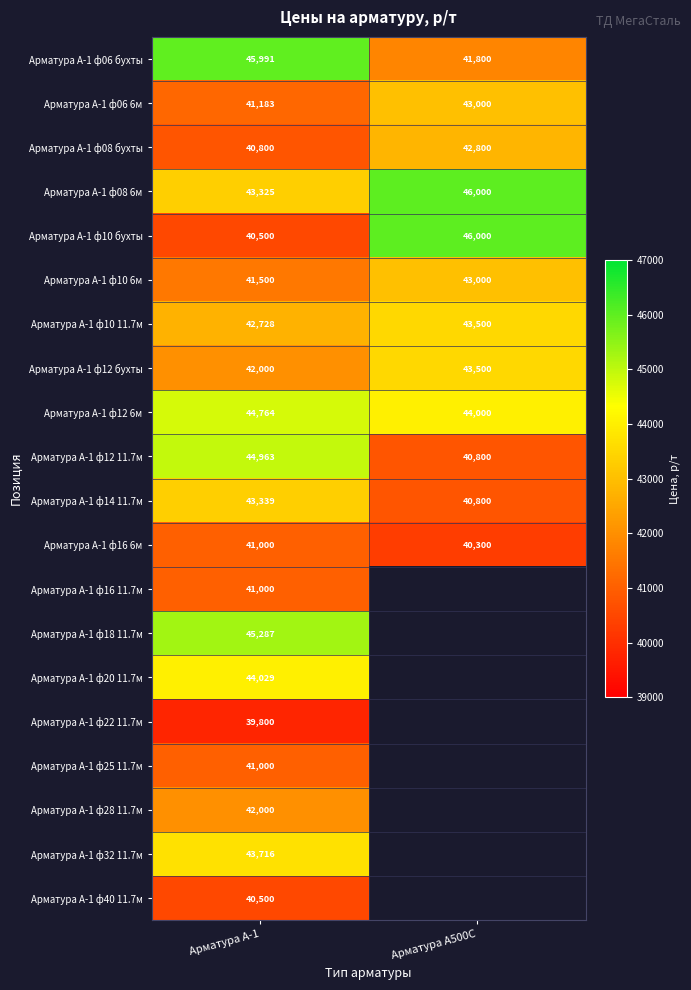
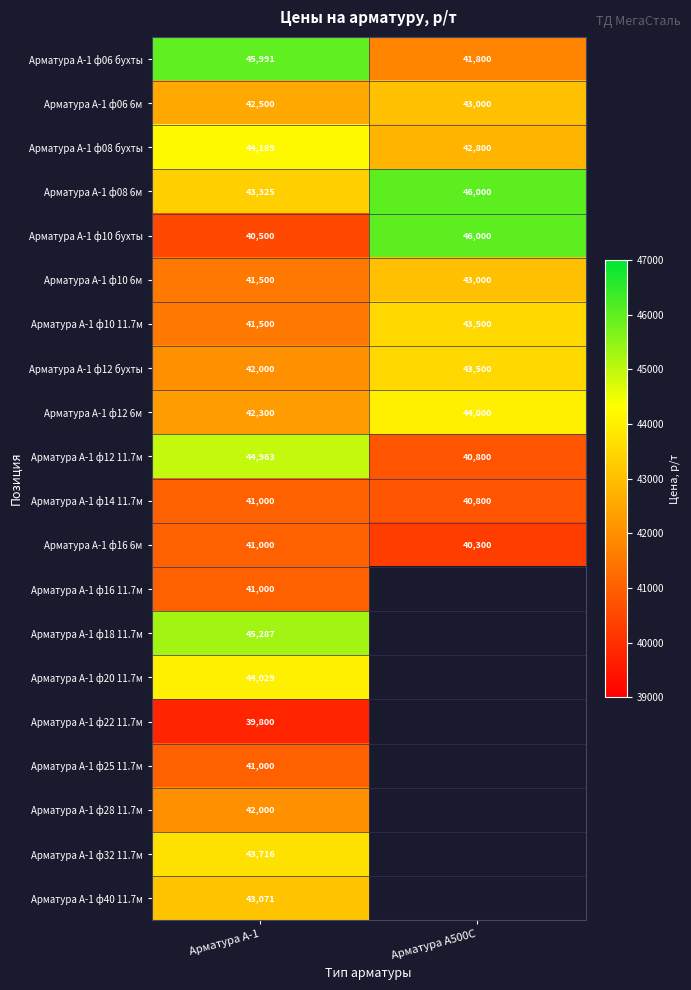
  {
    "Арматура А-1 ф06 бухты": {
      "Арматура А-1": "45,991",
      "Арматура А500С": "41,800"
    },
    "Арматура А-1 ф06 6м": {
-     "Арматура А-1": "41,183",
+     "Арматура А-1": "42,500",
      "Арматура А500С": "43,000"
    },
    "Арматура А-1 ф08 бухты": {
-     "Арматура А-1": "40,800",
+     "Арматура А-1": "44,189",
      "Арматура А500С": "42,800"
    },
    "Арматура А-1 ф08 6м": {
      "Арматура А-1": "43,325",
      "Арматура А500С": "46,000"
    },
    "Арматура А-1 ф10 бухты": {
      "Арматура А-1": "40,500",
      "Арматура А500С": "46,000"
    },
    "Арматура А-1 ф10 6м": {
      "Арматура А-1": "41,500",
      "Арматура А500С": "43,000"
    },
    "Арматура А-1 ф10 11.7м": {
-     "Арматура А-1": "42,728",
+     "Арматура А-1": "41,500",
      "Арматура А500С": "43,500"
    },
    "Арматура А-1 ф12 бухты": {
      "Арматура А-1": "42,000",
      "Арматура А500С": "43,500"
    },
    "Арматура А-1 ф12 6м": {
-     "Арматура А-1": "44,764",
+     "Арматура А-1": "42,300",
      "Арматура А500С": "44,000"
    },
    "Арматура А-1 ф12 11.7м": {
      "Арматура А-1": "44,963",
      "Арматура А500С": "40,800"
    },
    "Арматура А-1 ф14 11.7м": {
-     "Арматура А-1": "43,339",
+     "Арматура А-1": "41,000",
      "Арматура А500С": "40,800"
    },
    "Арматура А-1 ф16 6м": {
      "Арматура А-1": "41,000",
      "Арматура А500С": "40,300"
    },
    "Арматура А-1 ф16 11.7м": {
      "Арматура А-1": "41,000"
    },
    "Арматура А-1 ф18 11.7м": {
      "Арматура А-1": "45,287"
    },
    "Арматура А-1 ф20 11.7м": {
      "Арматура А-1": "44,029"
    },
    "Арматура А-1 ф22 11.7м": {
      "Арматура А-1": "39,800"
    },
    "Арматура А-1 ф25 11.7м": {
      "Арматура А-1": "41,000"
    },
    "Арматура А-1 ф28 11.7м": {
      "Арматура А-1": "42,000"
    },
    "Арматура А-1 ф32 11.7м": {
      "Арматура А-1": "43,716"
    },
    "Арматура А-1 ф40 11.7м": {
-     "Арматура А-1": "40,500"
+     "Арматура А-1": "43,071"
    }
  }
